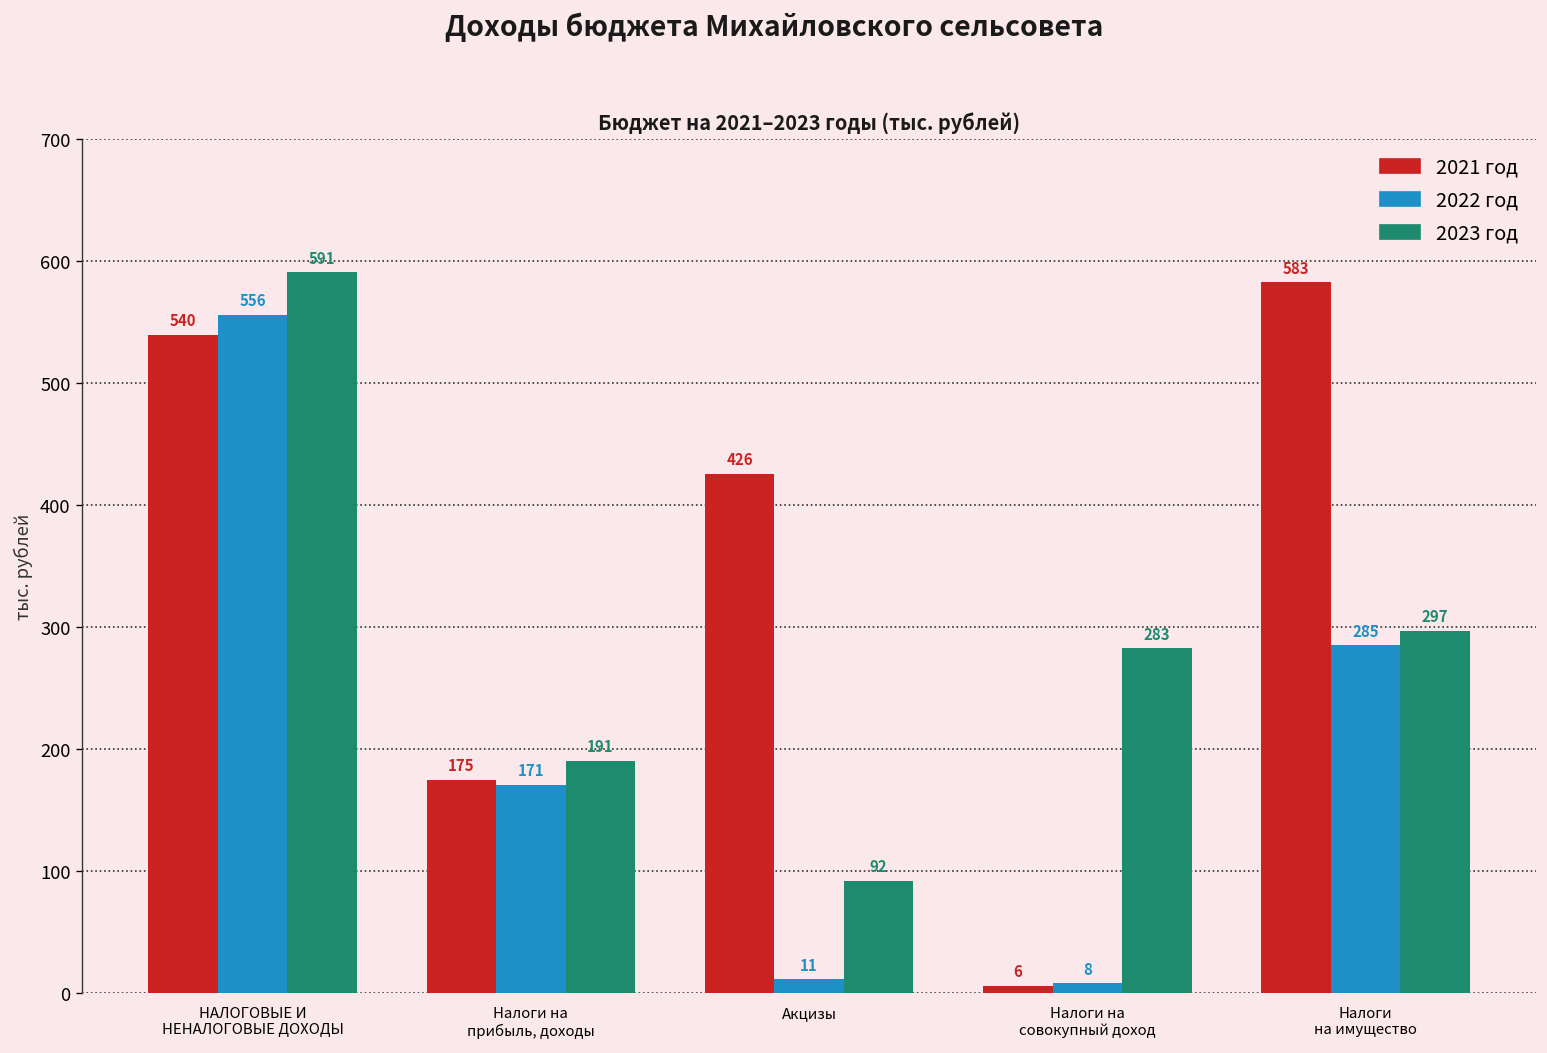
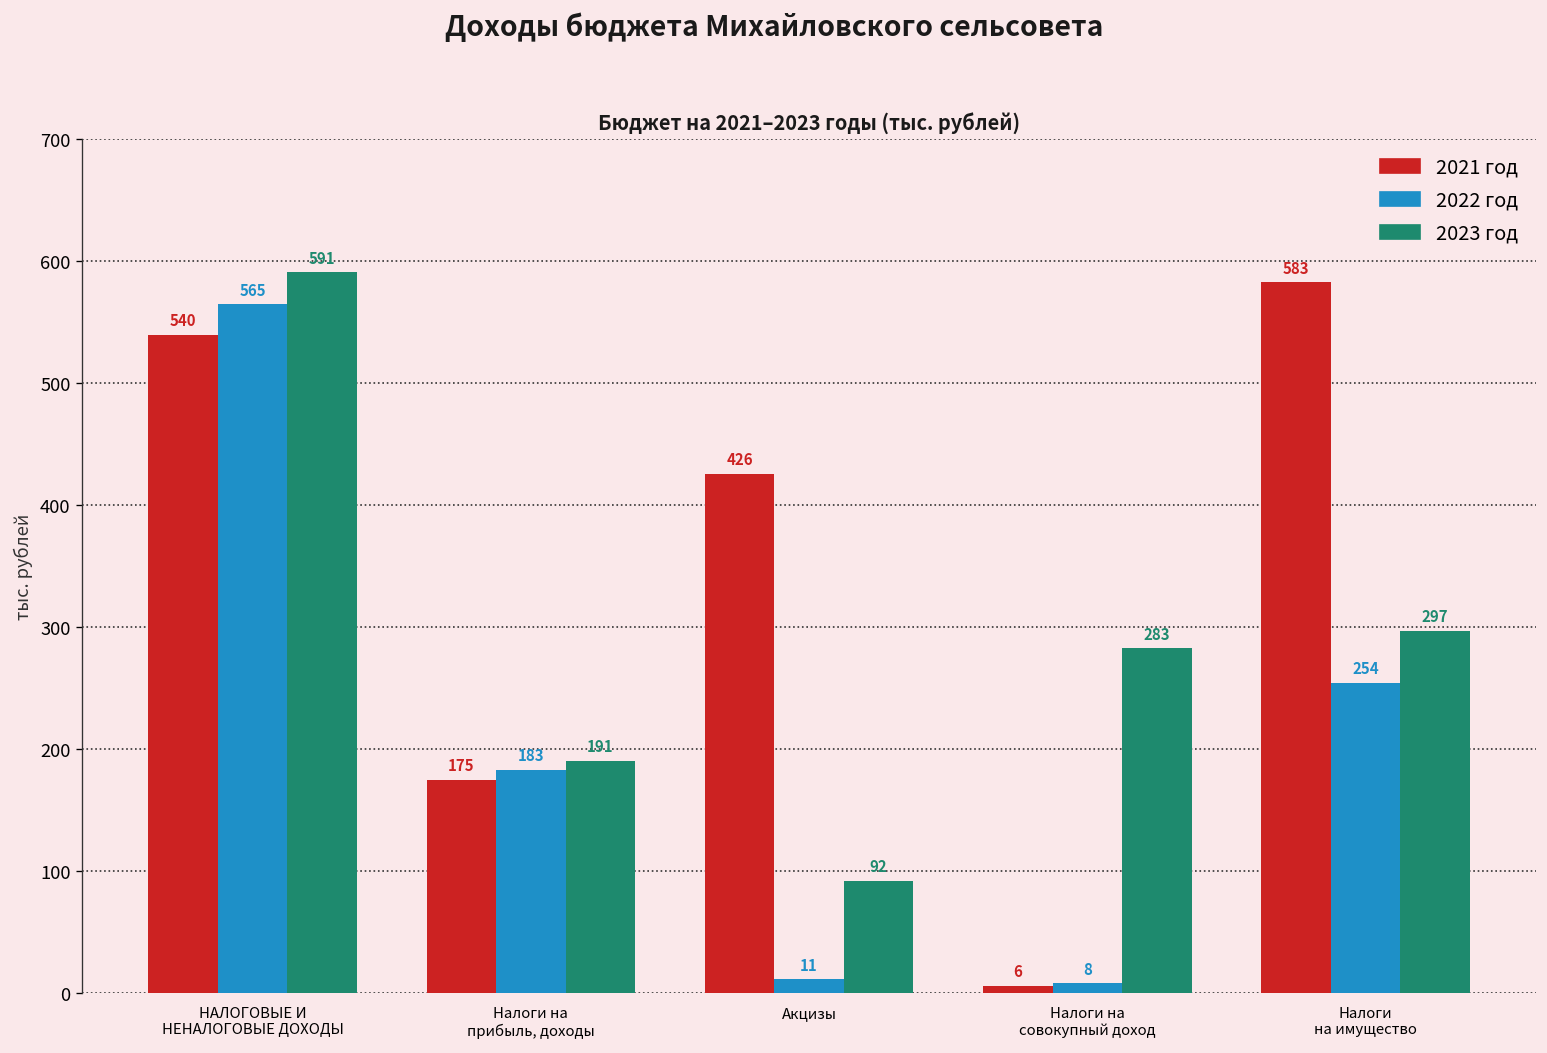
  {
    "2021 год": {
      "НАЛОГОВЫЕ И НЕНАЛОГОВЫЕ ДОХОДЫ": 540,
      "Налоги на прибыль, доходы": 175,
      "Акцизы": 426,
      "Налоги на совокупный доход": 6,
      "Налоги на имущество": 583
    },
    "2022 год": {
-     "НАЛОГОВЫЕ И НЕНАЛОГОВЫЕ ДОХОДЫ": 556,
-     "Налоги на прибыль, доходы": 171,
+     "НАЛОГОВЫЕ И НЕНАЛОГОВЫЕ ДОХОДЫ": 565,
+     "Налоги на прибыль, доходы": 183,
      "Акцизы": 11,
      "Налоги на совокупный доход": 8,
-     "Налоги на имущество": 285
+     "Налоги на имущество": 254
    },
    "2023 год": {
      "НАЛОГОВЫЕ И НЕНАЛОГОВЫЕ ДОХОДЫ": 591,
      "Налоги на прибыль, доходы": 191,
      "Акцизы": 92,
      "Налоги на совокупный доход": 283,
      "Налоги на имущество": 297
    }
  }
